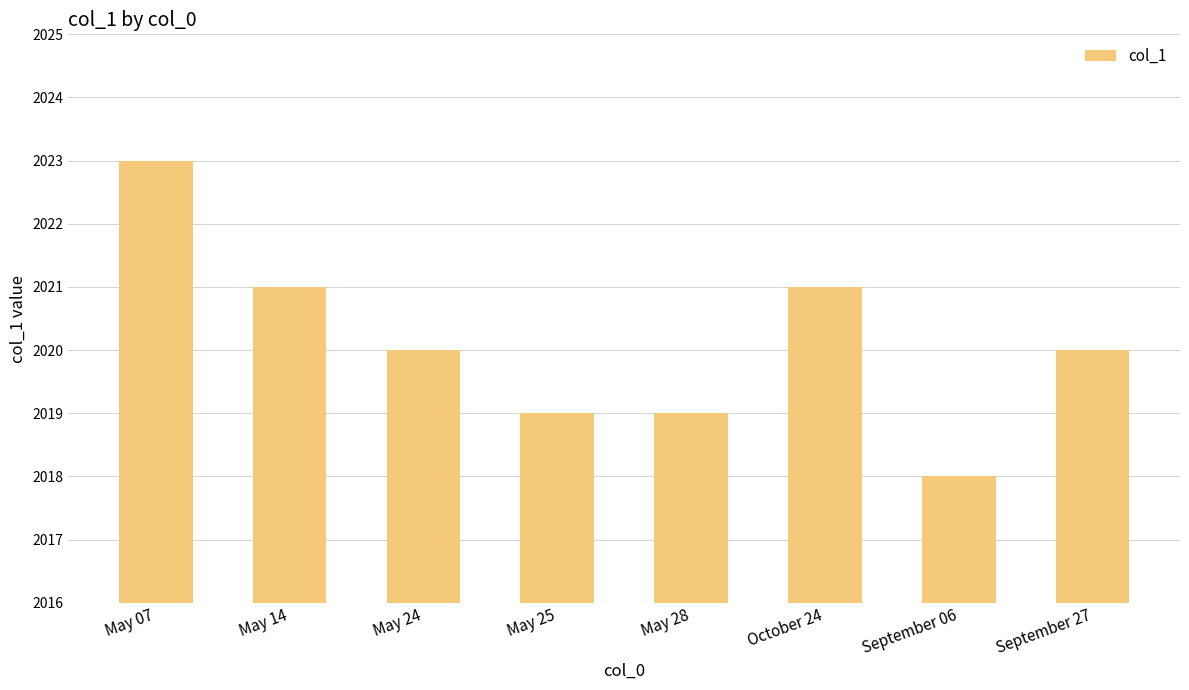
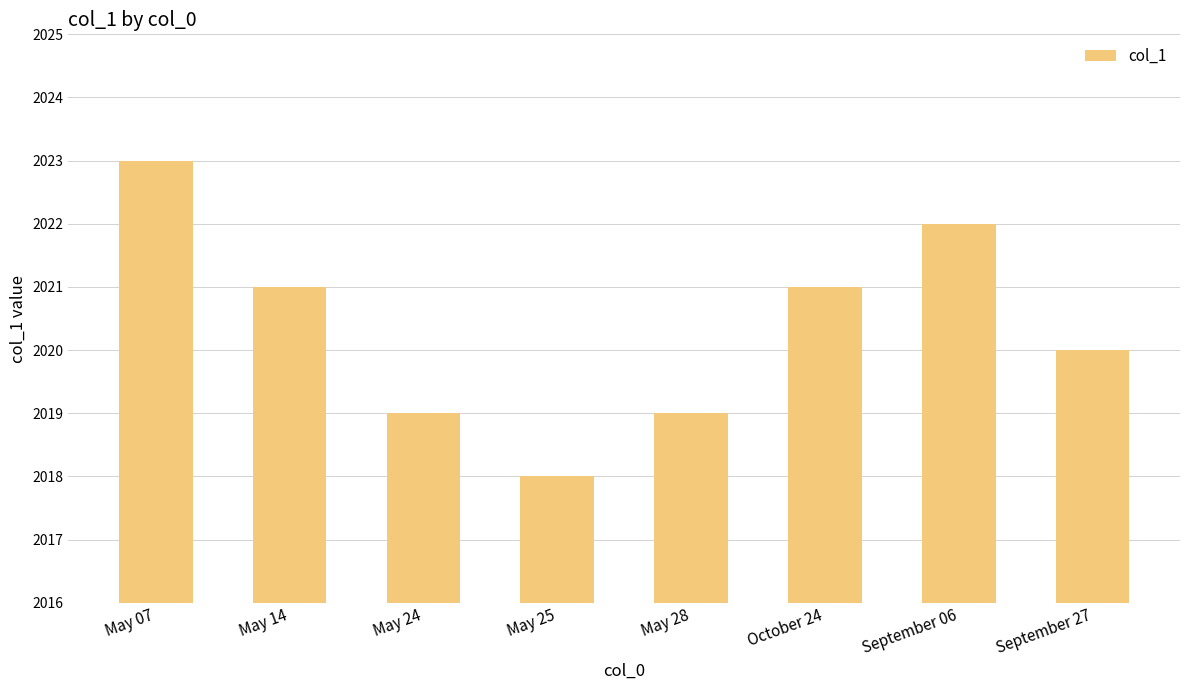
  {
    "May 07": 2023,
    "May 14": 2021,
-   "May 24": 2020,
-   "May 25": 2019,
+   "May 24": 2019,
+   "May 25": 2018,
    "May 28": 2019,
    "October 24": 2021,
-   "September 06": 2018,
+   "September 06": 2022,
    "September 27": 2020
  }
